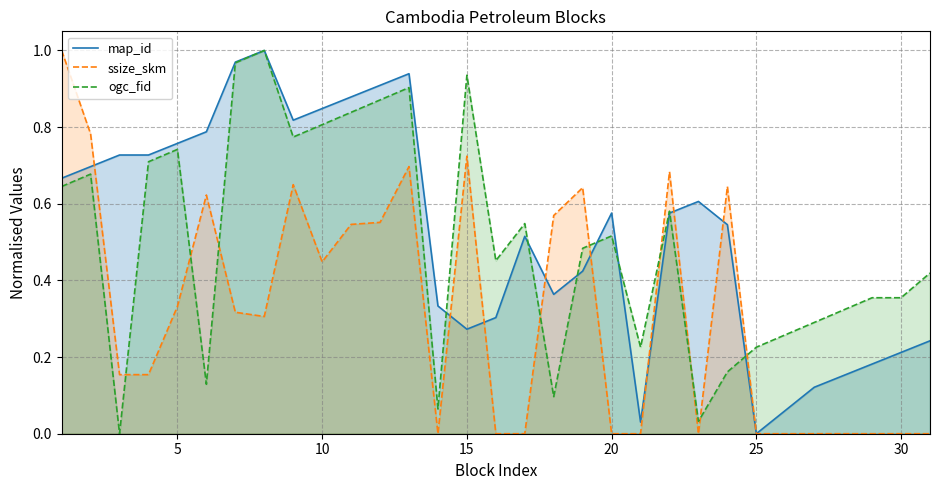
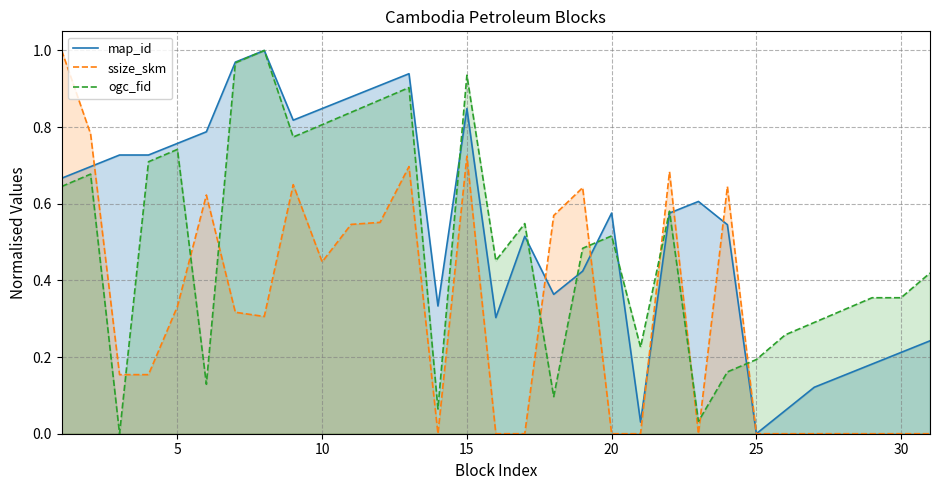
  {
    "map_id": {
      "5": 0.76,
      "10": 0.85,
-     "15": 0.27,
+     "15": 0.85,
      "20": 0.58,
      "30": 0.21
    },
    "ssize_skm": {
      "5": 0.33,
      "10": 0.45,
      "15": 0.72,
      "20": 0.00,
      "30": 0.00
    },
    "ogc_fid": {
      "5": 0.74,
      "10": 0.81,
      "15": 0.94,
      "20": 0.52,
-     "25": 0.23,
+     "25": 0.19,
      "30": 0.35
    }
  }
